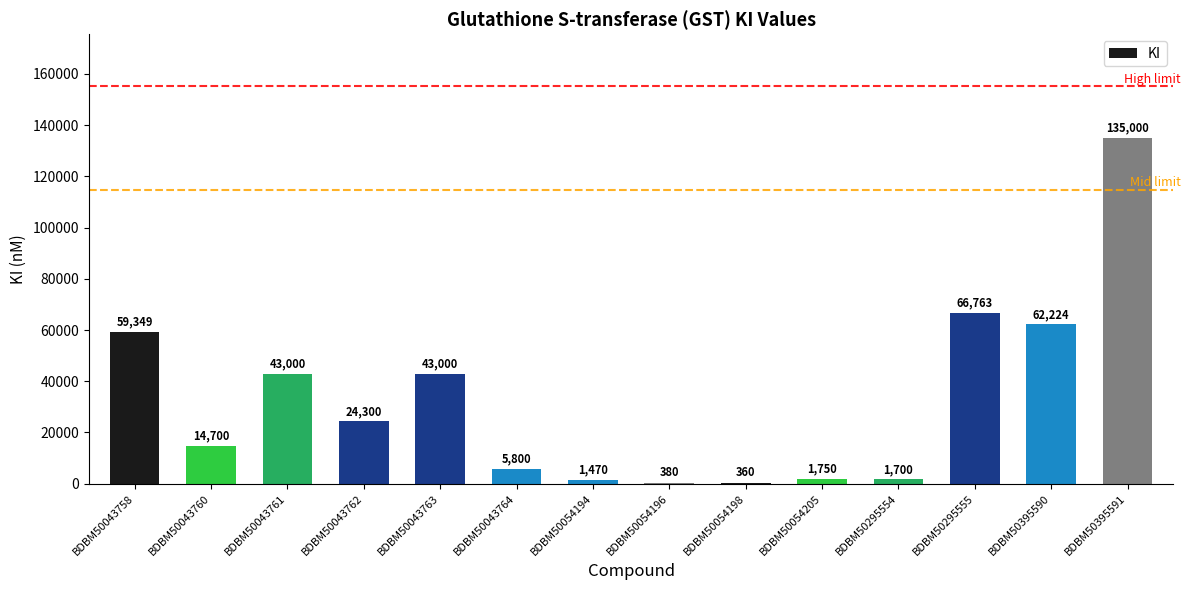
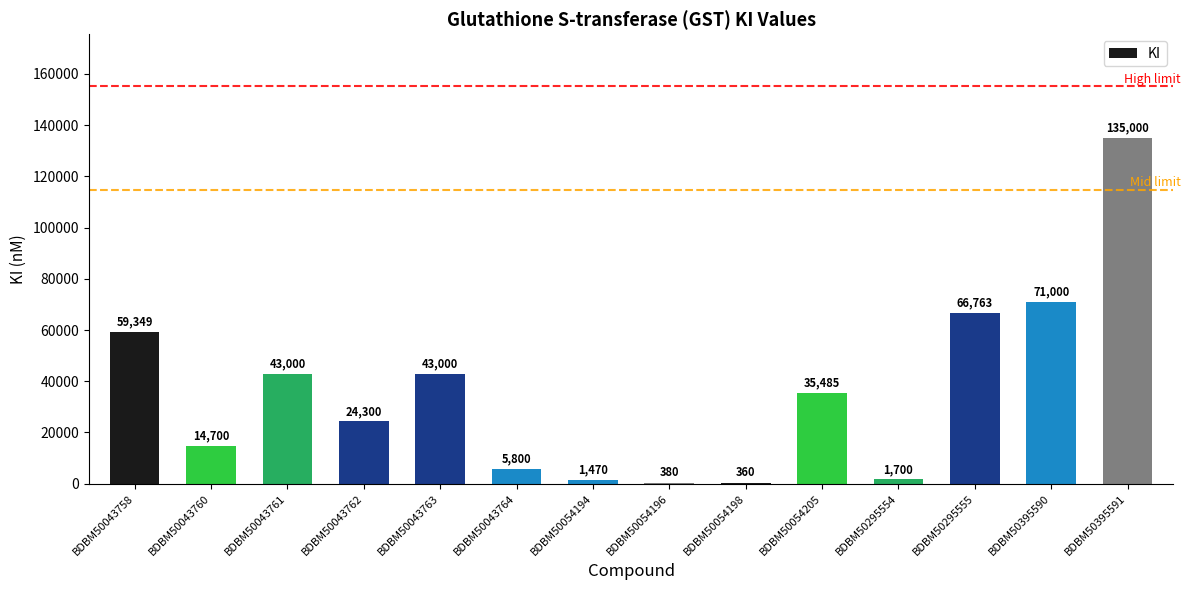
  {
    "BDBM50043758": "59,349",
    "BDBM50043760": "14,700",
    "BDBM50043761": "43,000",
    "BDBM50043762": "24,300",
    "BDBM50043763": "43,000",
    "BDBM50043764": "5,800",
    "BDBM50054194": "1,470",
    "BDBM50054196": "380",
    "BDBM50054198": "360",
-   "BDBM50054205": "1,750",
+   "BDBM50054205": "35,485",
    "BDBM50295554": "1,700",
    "BDBM50295555": "66,763",
-   "BDBM50395590": "62,224",
+   "BDBM50395590": "71,000",
    "BDBM50395591": "135,000"
  }
